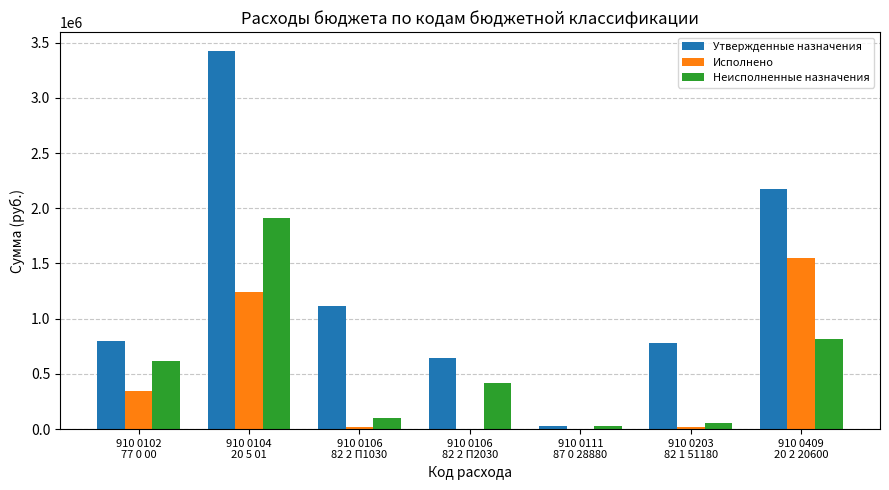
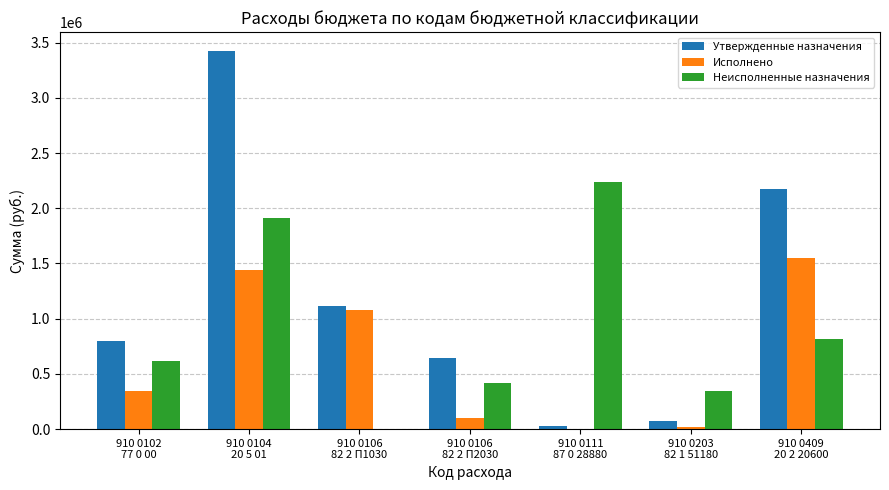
  {
    "Утвержденные назначения": {
      "910 0102 77 0 00": 790000,
      "910 0104 20 5 01": 3420000,
      "910 0106 82 2 П1030": 1110000,
      "910 0106 82 2 П2030": 650000,
      "910 0111 87 0 28880": 30000,
-     "910 0203 82 1 51180": 780000,
+     "910 0203 82 1 51180": 80000,
      "910 0409 20 2 20600": 2170000
    },
    "Исполнено": {
      "910 0102 77 0 00": 340000,
-     "910 0104 20 5 01": 1240000,
-     "910 0106 82 2 П1030": 20000,
-     "910 0106 82 2 П2030": 0,
+     "910 0104 20 5 01": 1440000,
+     "910 0106 82 2 П1030": 1080000,
+     "910 0106 82 2 П2030": 100000,
      "910 0111 87 0 28880": 0,
      "910 0409 20 2 20600": 1550000
    },
    "Неисполненные назначения": {
      "910 0102 77 0 00": 620000,
      "910 0104 20 5 01": 1910000,
-     "910 0106 82 2 П1030": 100000,
+     "910 0106 82 2 П1030": 0,
      "910 0106 82 2 П2030": 420000,
-     "910 0111 87 0 28880": 30000,
-     "910 0203 82 1 51180": 60000,
+     "910 0111 87 0 28880": 2230000,
+     "910 0203 82 1 51180": 340000,
      "910 0409 20 2 20600": 820000
    }
  }
